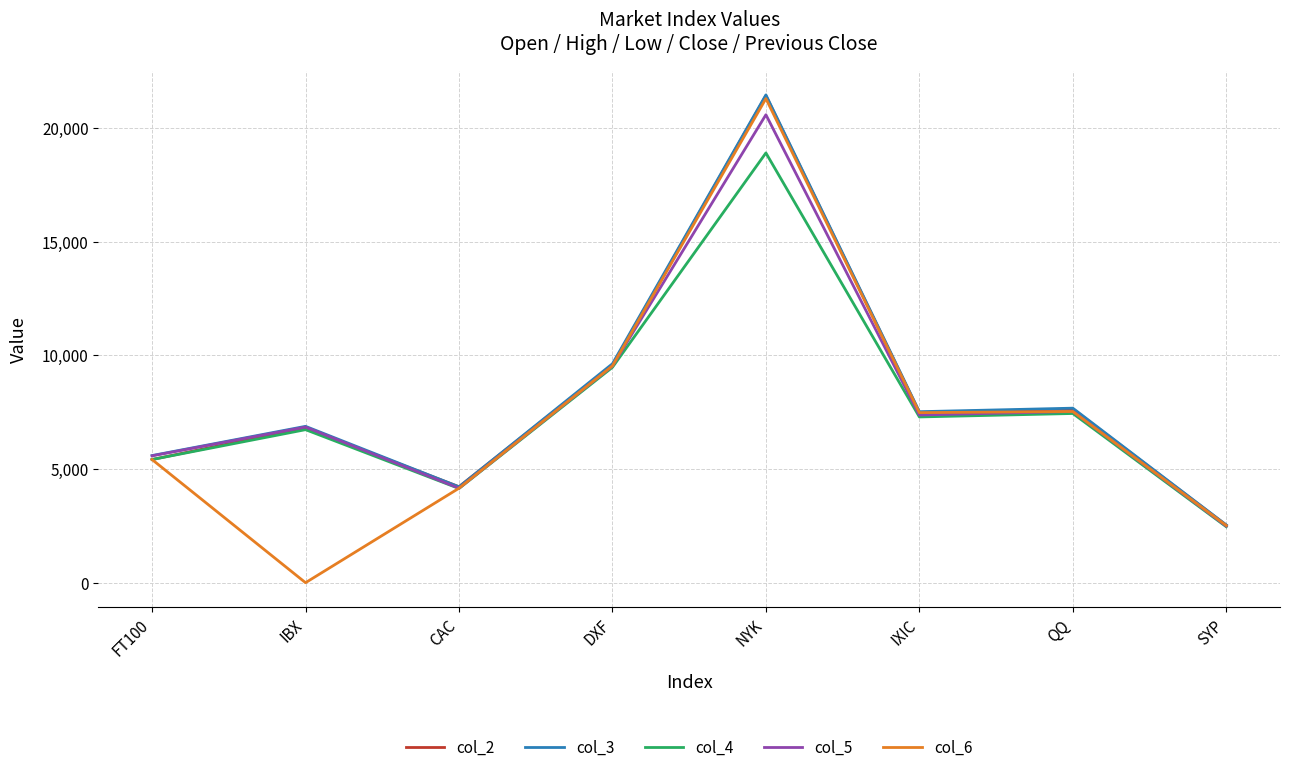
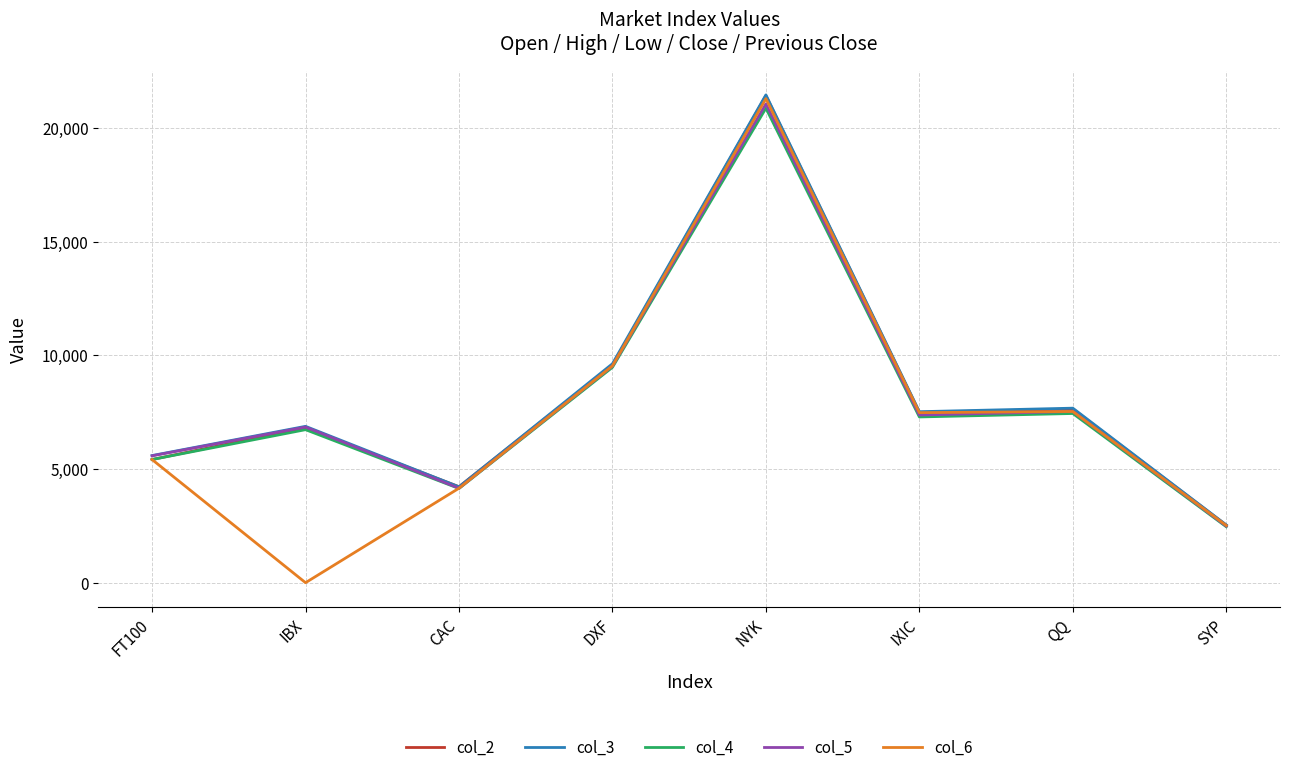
  {
    "col_4": {
-     "NYK": "18,900"
+     "NYK": "20,900"
    },
    "col_5": {
-     "NYK": "20,600"
+     "NYK": "21,100"
    },
    "col_6": {
      "IBX": "0",
      "NYK": "21,300"
    }
  }
